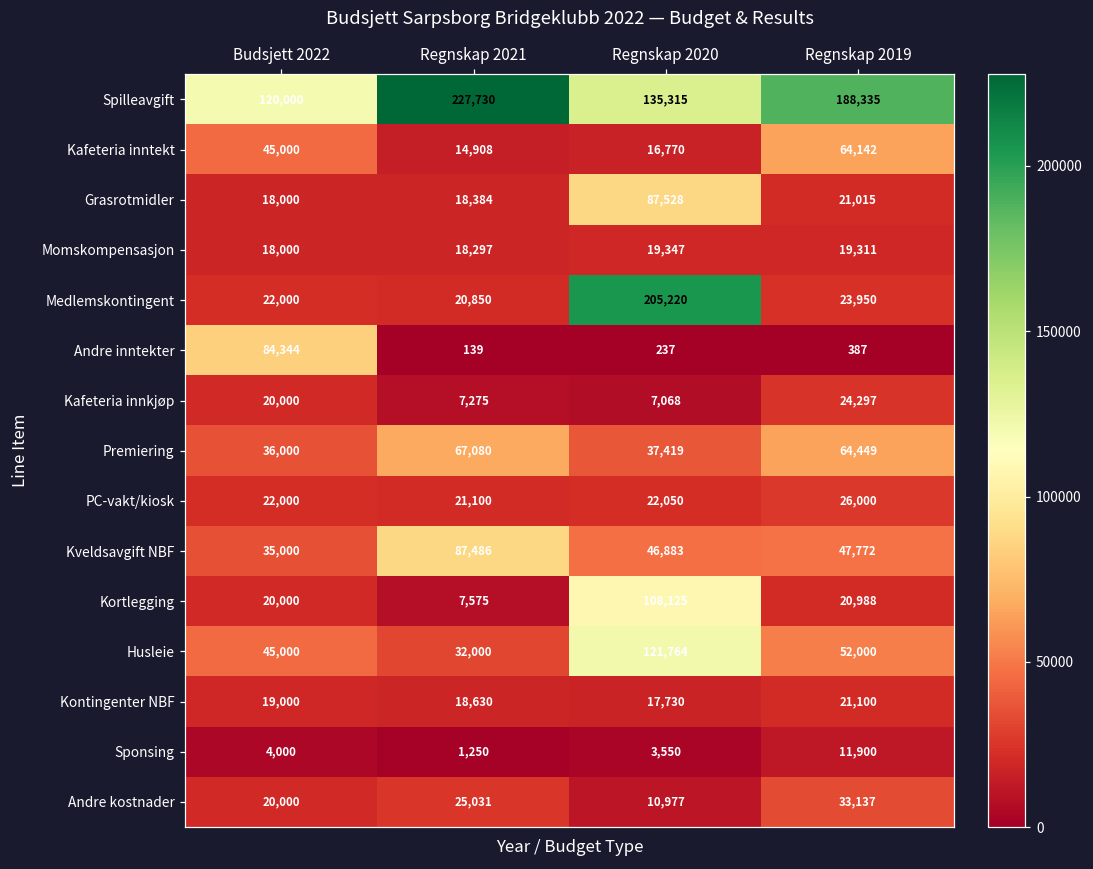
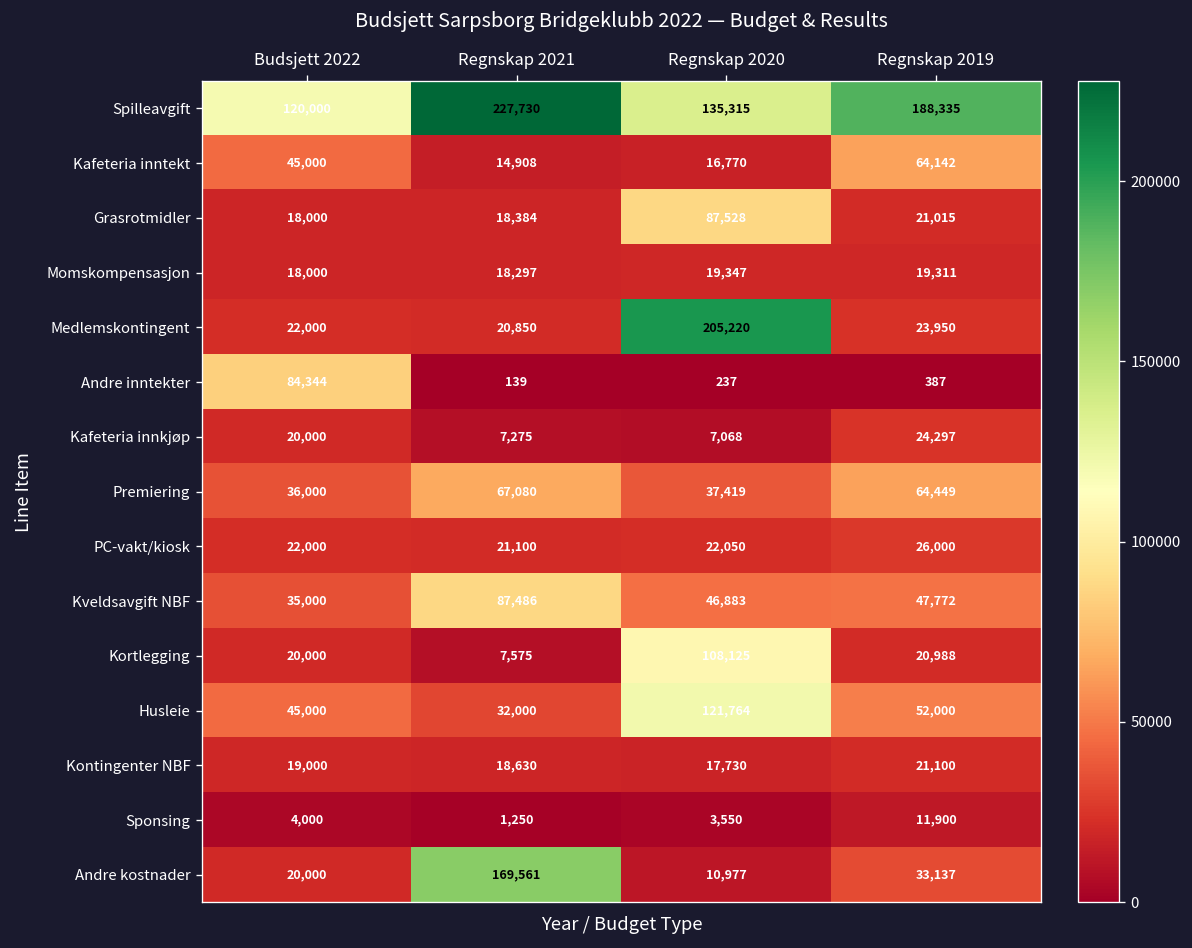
  {
    "Spilleavgift": {
      "Budsjett 2022": "120,000",
      "Regnskap 2021": "227,730",
      "Regnskap 2020": "135,315",
      "Regnskap 2019": "188,335"
    },
    "Kafeteria inntekt": {
      "Budsjett 2022": "45,000",
      "Regnskap 2021": "14,908",
      "Regnskap 2020": "16,770",
      "Regnskap 2019": "64,142"
    },
    "Grasrotmidler": {
      "Budsjett 2022": "18,000",
      "Regnskap 2021": "18,384",
      "Regnskap 2020": "87,528",
      "Regnskap 2019": "21,015"
    },
    "Momskompensasjon": {
      "Budsjett 2022": "18,000",
      "Regnskap 2021": "18,297",
      "Regnskap 2020": "19,347",
      "Regnskap 2019": "19,311"
    },
    "Medlemskontingent": {
      "Budsjett 2022": "22,000",
      "Regnskap 2021": "20,850",
      "Regnskap 2020": "205,220",
      "Regnskap 2019": "23,950"
    },
    "Andre inntekter": {
      "Budsjett 2022": "84,344",
      "Regnskap 2021": "139",
      "Regnskap 2020": "237",
      "Regnskap 2019": "387"
    },
    "Kafeteria innkjøp": {
      "Budsjett 2022": "20,000",
      "Regnskap 2021": "7,275",
      "Regnskap 2020": "7,068",
      "Regnskap 2019": "24,297"
    },
    "Premiering": {
      "Budsjett 2022": "36,000",
      "Regnskap 2021": "67,080",
      "Regnskap 2020": "37,419",
      "Regnskap 2019": "64,449"
    },
    "PC-vakt/kiosk": {
      "Budsjett 2022": "22,000",
      "Regnskap 2021": "21,100",
      "Regnskap 2020": "22,050",
      "Regnskap 2019": "26,000"
    },
    "Kveldsavgift NBF": {
      "Budsjett 2022": "35,000",
      "Regnskap 2021": "87,486",
      "Regnskap 2020": "46,883",
      "Regnskap 2019": "47,772"
    },
    "Kortlegging": {
      "Budsjett 2022": "20,000",
      "Regnskap 2021": "7,575",
      "Regnskap 2020": "108,125",
      "Regnskap 2019": "20,988"
    },
    "Husleie": {
      "Budsjett 2022": "45,000",
      "Regnskap 2021": "32,000",
      "Regnskap 2020": "121,764",
      "Regnskap 2019": "52,000"
    },
    "Kontingenter NBF": {
      "Budsjett 2022": "19,000",
      "Regnskap 2021": "18,630",
      "Regnskap 2020": "17,730",
      "Regnskap 2019": "21,100"
    },
    "Sponsing": {
      "Budsjett 2022": "4,000",
      "Regnskap 2021": "1,250",
      "Regnskap 2020": "3,550",
      "Regnskap 2019": "11,900"
    },
    "Andre kostnader": {
      "Budsjett 2022": "20,000",
-     "Regnskap 2021": "25,031",
+     "Regnskap 2021": "169,561",
      "Regnskap 2020": "10,977",
      "Regnskap 2019": "33,137"
    }
  }
